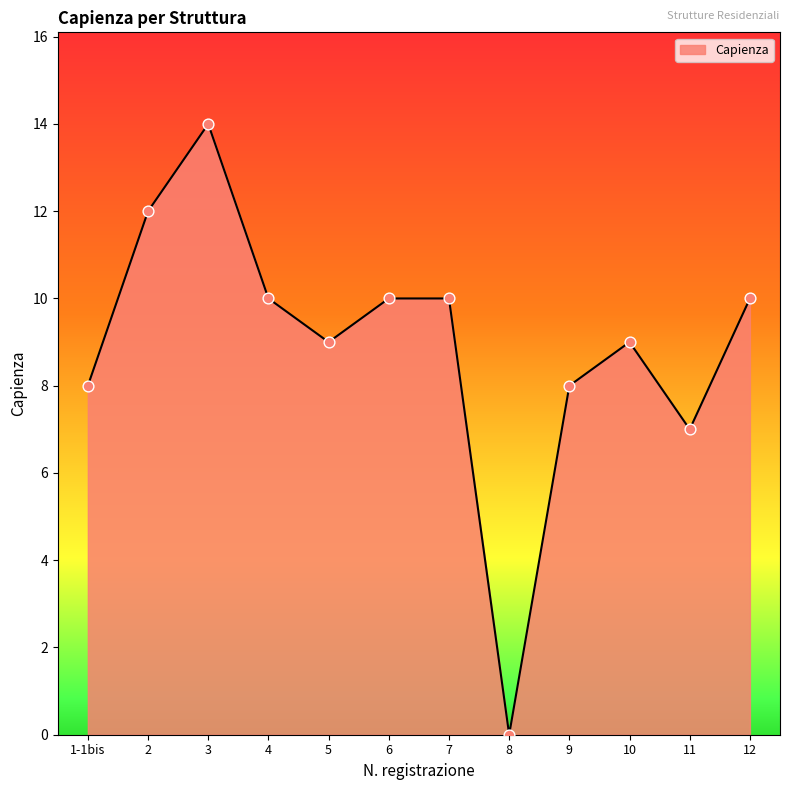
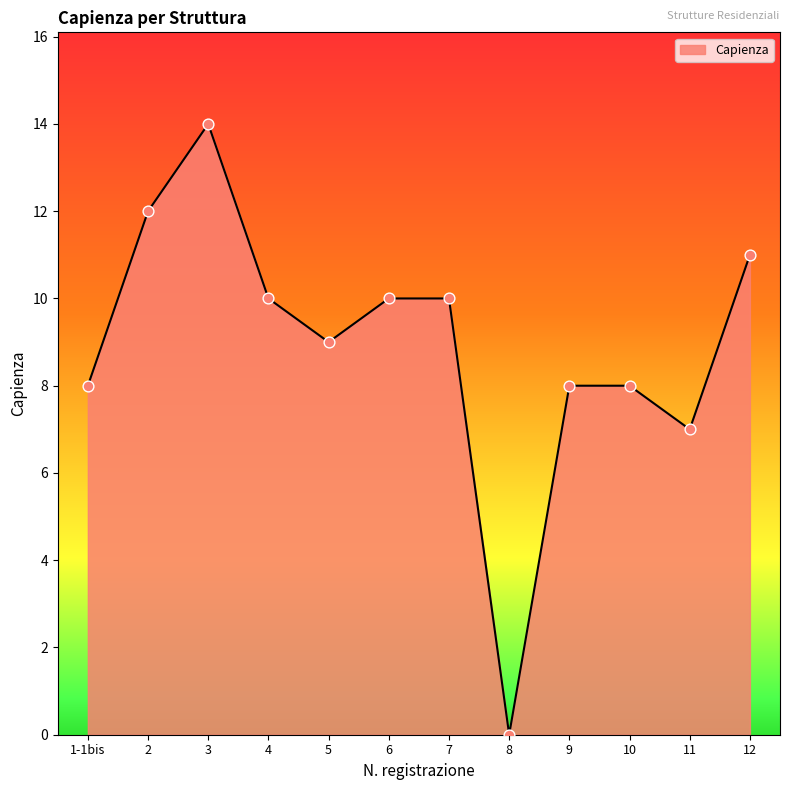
  {
    "1-1bis": 8,
    "2": 12,
    "3": 14,
    "4": 10,
    "5": 9,
    "6": 10,
    "7": 10,
    "8": 0,
    "9": 8,
-   "10": 9,
+   "10": 8,
    "11": 7,
-   "12": 10
+   "12": 11
  }
